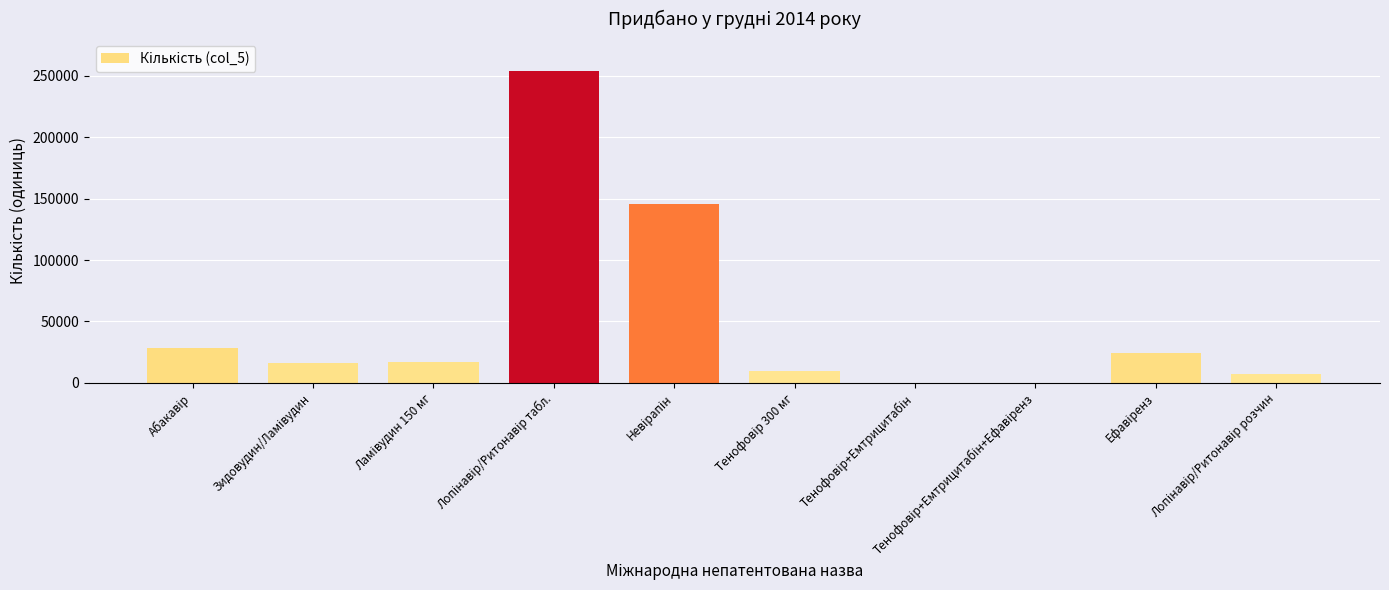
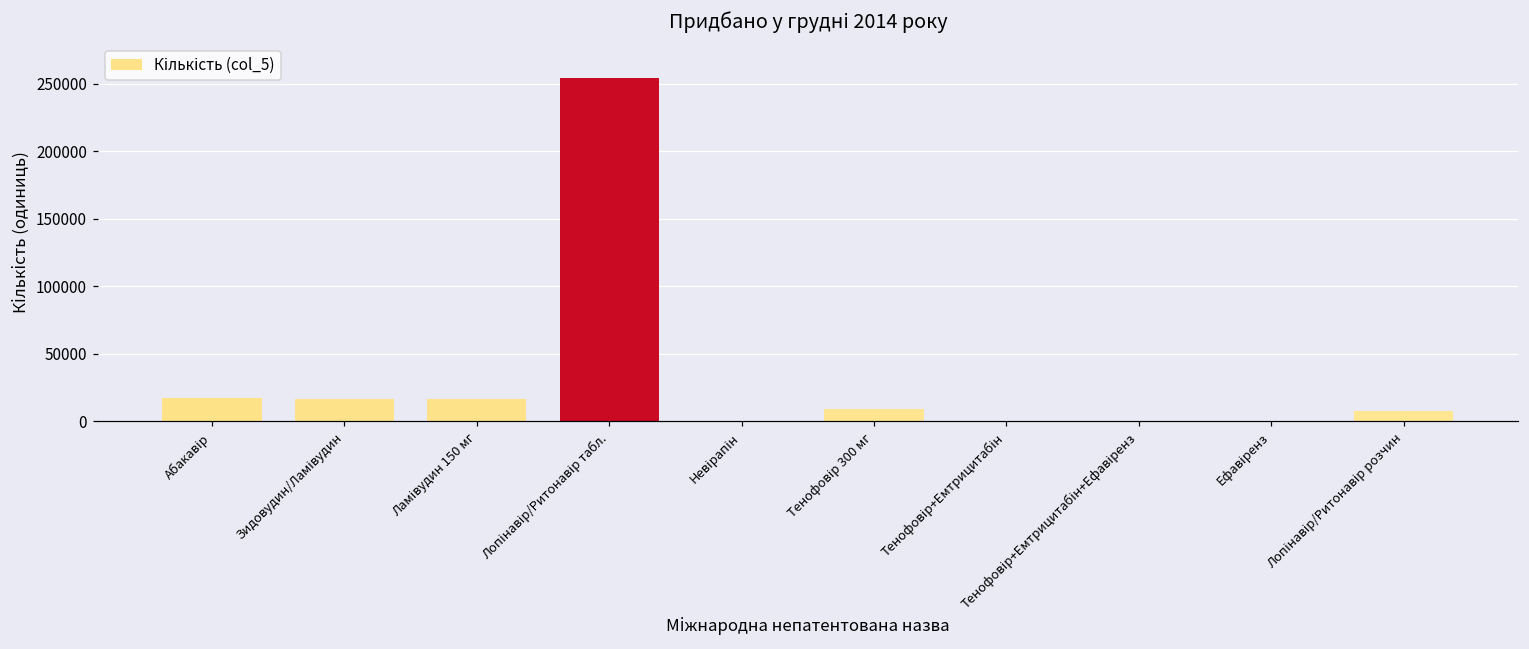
  {
-   "Абакавір": 28000,
+   "Абакавір": 17000,
    "Зидовудин/Ламівудин": 16000,
    "Ламівудин 150 мг": 17000,
    "Лопінавір/Ритонавір табл.": 254000,
-   "Невірапін": 146000,
+   "Невірапін": 0,
    "Тенофовір 300 мг": 9000,
    "Тенофовір+Емтрицитабін": 0,
    "Тенофовір+Емтрицитабін+Ефавіренз": 0,
-   "Ефавіренз": 24000,
+   "Ефавіренз": 0,
    "Лопінавір/Ритонавір розчин": 8000
  }
